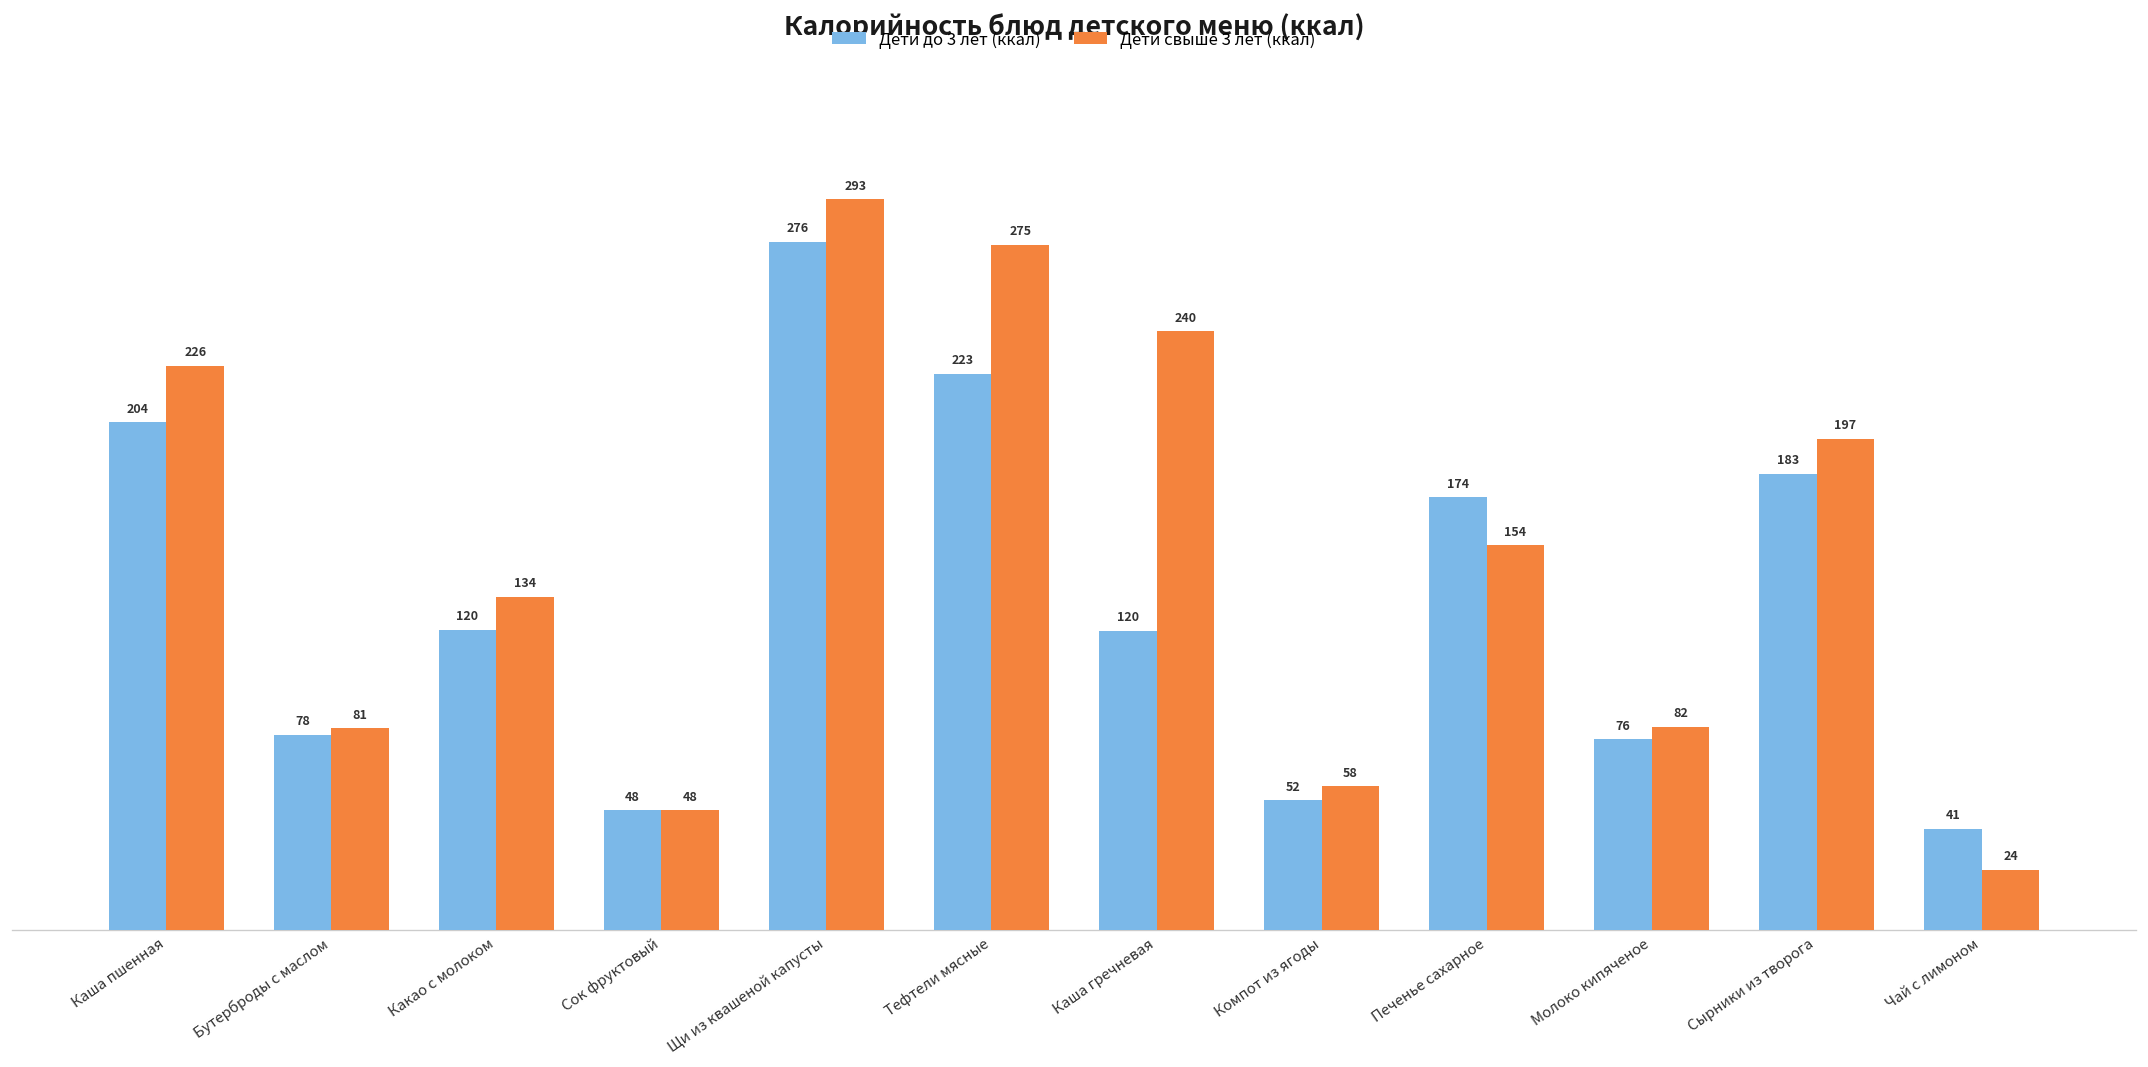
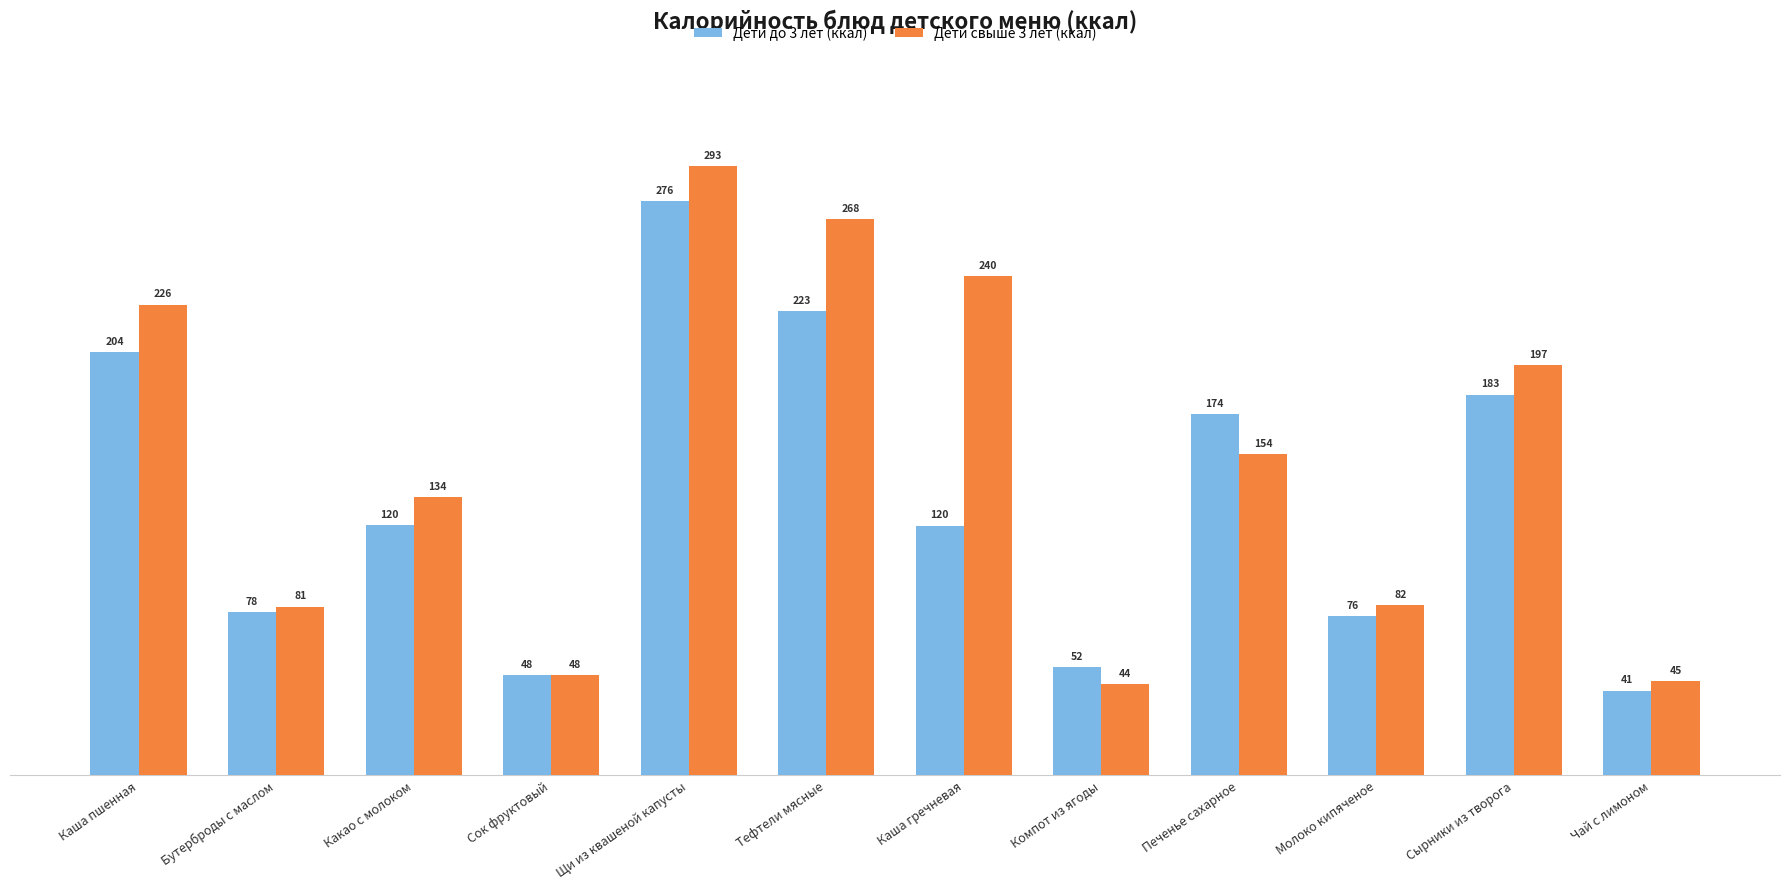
  {
    "Дети до 3 лет (ккал)": {
      "Каша пшенная": 204,
      "Бутерброды с маслом": 78,
      "Какао с молоком": 120,
      "Сок фруктовый": 48,
      "Щи из квашеной капусты": 276,
      "Тефтели мясные": 223,
      "Каша гречневая": 120,
      "Компот из ягоды": 52,
      "Печенье сахарное": 174,
      "Молоко кипяченое": 76,
      "Сырники из творога": 183,
      "Чай с лимоном": 41
    },
    "Дети свыше 3 лет (ккал)": {
      "Каша пшенная": 226,
      "Бутерброды с маслом": 81,
      "Какао с молоком": 134,
      "Сок фруктовый": 48,
      "Щи из квашеной капусты": 293,
-     "Тефтели мясные": 275,
+     "Тефтели мясные": 268,
      "Каша гречневая": 240,
-     "Компот из ягоды": 58,
+     "Компот из ягоды": 44,
      "Печенье сахарное": 154,
      "Молоко кипяченое": 82,
      "Сырники из творога": 197,
-     "Чай с лимоном": 24
+     "Чай с лимоном": 45
    }
  }
